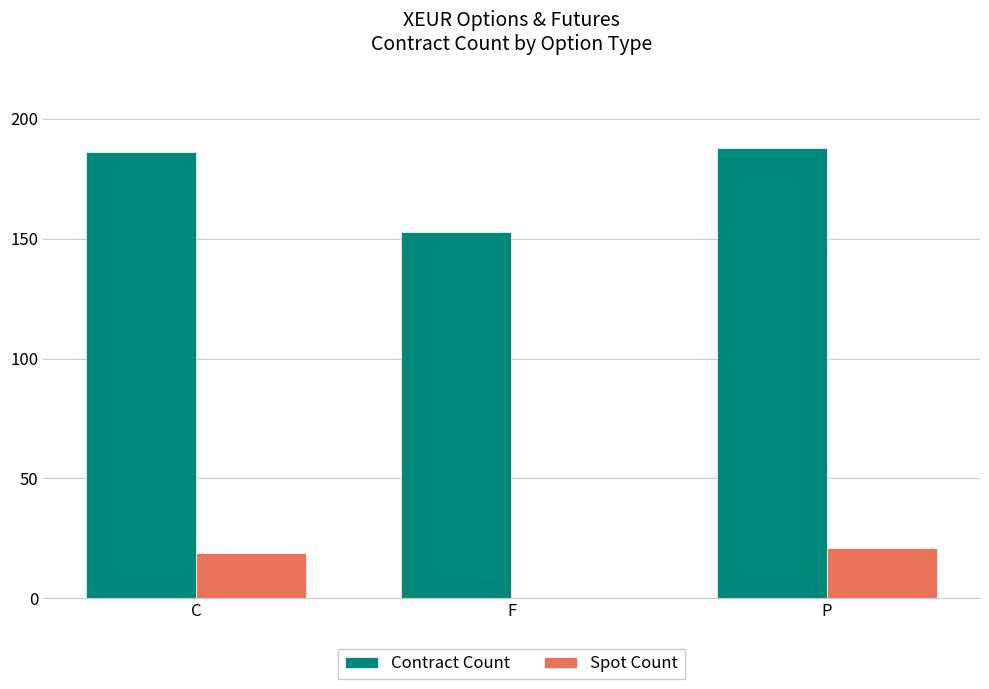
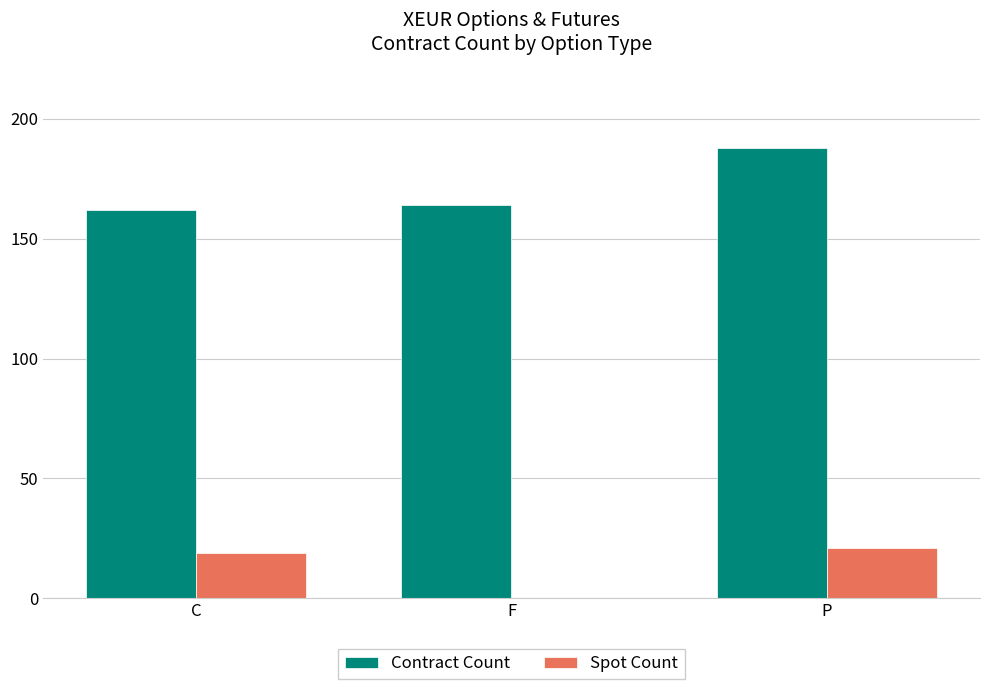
  {
    "Contract Count": {
-     "C": 186,
-     "F": 153,
+     "C": 162,
+     "F": 164,
      "P": 188
    },
    "Spot Count": {
      "C": 19,
      "F": 0,
      "P": 21
    }
  }
